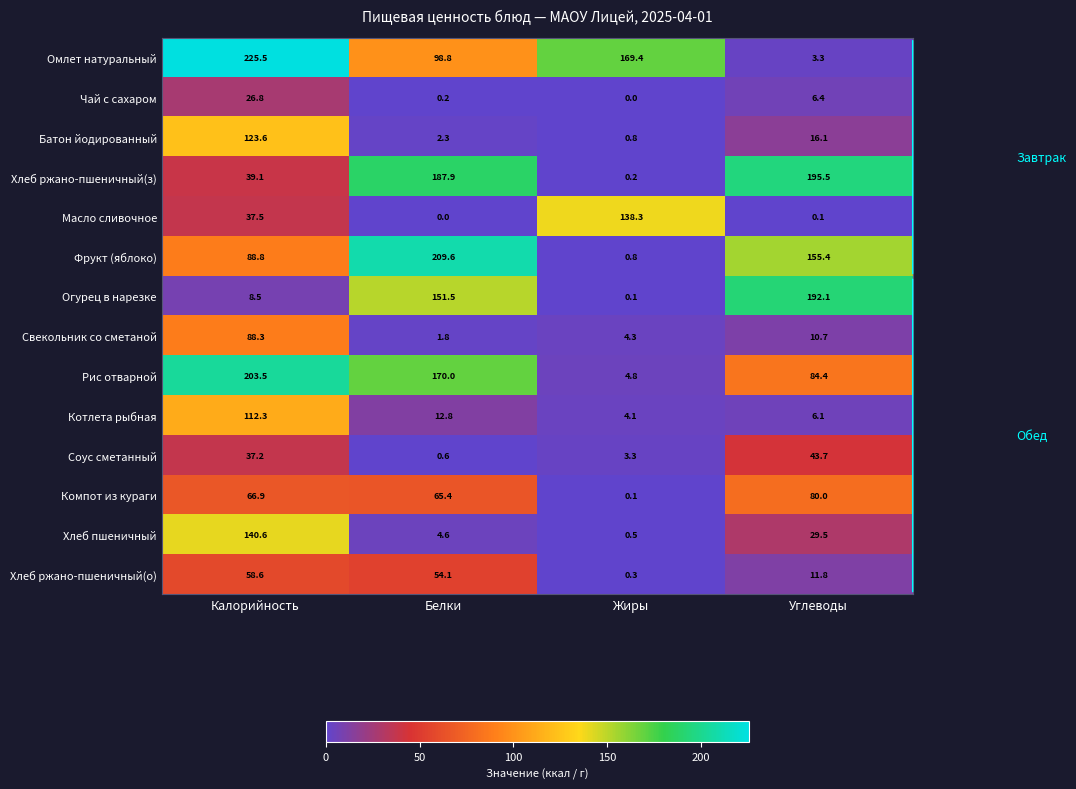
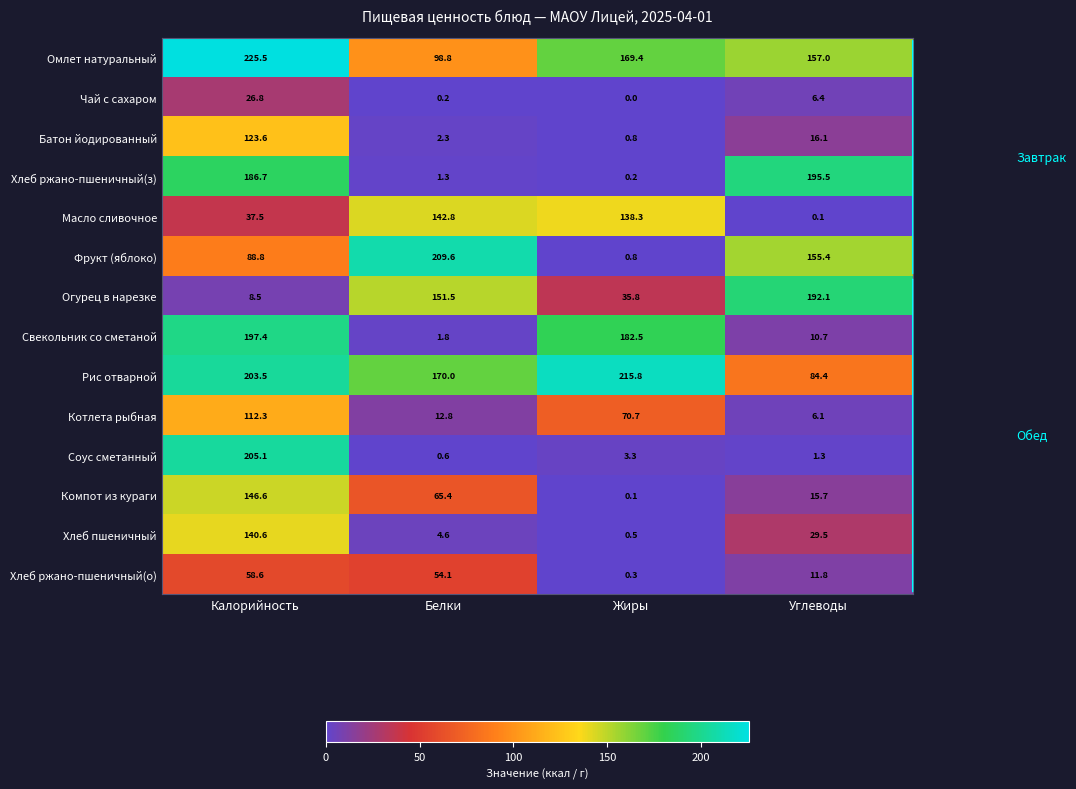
  {
    "Омлет натуральный": {
      "Калорийность": 225.5,
      "Белки": 98.8,
      "Жиры": 169.4,
-     "Углеводы": 3.3
+     "Углеводы": 157.0
    },
    "Чай с сахаром": {
      "Калорийность": 26.8,
      "Белки": 0.2,
      "Жиры": 0.0,
      "Углеводы": 6.4
    },
    "Батон йодированный": {
      "Калорийность": 123.6,
      "Белки": 2.3,
      "Жиры": 0.8,
      "Углеводы": 16.1
    },
    "Хлеб ржано-пшеничный(з)": {
-     "Калорийность": 39.1,
-     "Белки": 187.9,
+     "Калорийность": 186.7,
+     "Белки": 1.3,
      "Жиры": 0.2,
      "Углеводы": 195.5
    },
    "Масло сливочное": {
      "Калорийность": 37.5,
-     "Белки": 0.0,
+     "Белки": 142.8,
      "Жиры": 138.3,
      "Углеводы": 0.1
    },
    "Фрукт (яблоко)": {
      "Калорийность": 88.8,
      "Белки": 209.6,
      "Жиры": 0.8,
      "Углеводы": 155.4
    },
    "Огурец в нарезке": {
      "Калорийность": 8.5,
      "Белки": 151.5,
-     "Жиры": 0.1,
+     "Жиры": 35.8,
      "Углеводы": 192.1
    },
    "Свекольник со сметаной": {
-     "Калорийность": 88.3,
+     "Калорийность": 197.4,
      "Белки": 1.8,
-     "Жиры": 4.3,
+     "Жиры": 182.5,
      "Углеводы": 10.7
    },
    "Рис отварной": {
      "Калорийность": 203.5,
      "Белки": 170.0,
-     "Жиры": 4.8,
+     "Жиры": 215.8,
      "Углеводы": 84.4
    },
    "Котлета рыбная": {
      "Калорийность": 112.3,
      "Белки": 12.8,
-     "Жиры": 4.1,
+     "Жиры": 70.7,
      "Углеводы": 6.1
    },
    "Соус сметанный": {
-     "Калорийность": 37.2,
+     "Калорийность": 205.1,
      "Белки": 0.6,
      "Жиры": 3.3,
-     "Углеводы": 43.7
+     "Углеводы": 1.3
    },
    "Компот из кураги": {
-     "Калорийность": 66.9,
+     "Калорийность": 146.6,
      "Белки": 65.4,
      "Жиры": 0.1,
-     "Углеводы": 80.0
+     "Углеводы": 15.7
    },
    "Хлеб пшеничный": {
      "Калорийность": 140.6,
      "Белки": 4.6,
      "Жиры": 0.5,
      "Углеводы": 29.5
    },
    "Хлеб ржано-пшеничный(о)": {
      "Калорийность": 58.6,
      "Белки": 54.1,
      "Жиры": 0.3,
      "Углеводы": 11.8
    }
  }
